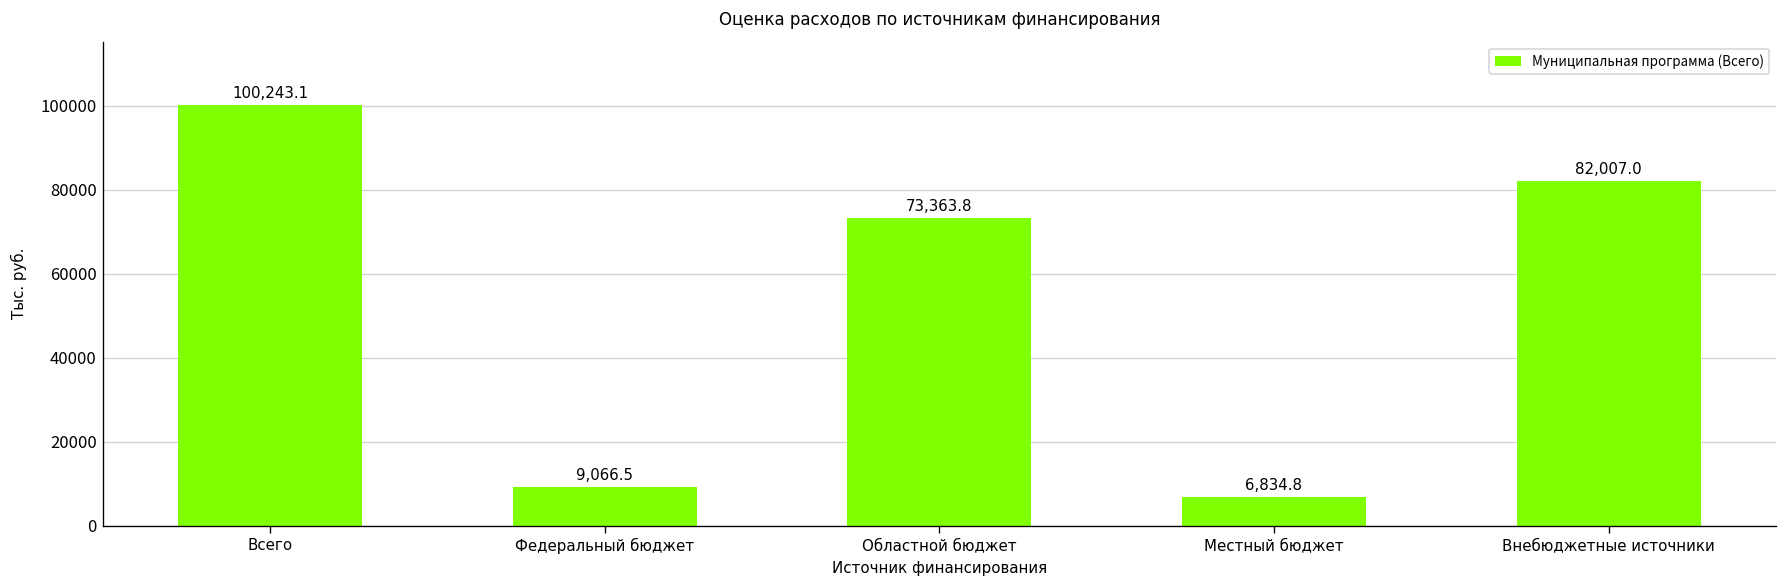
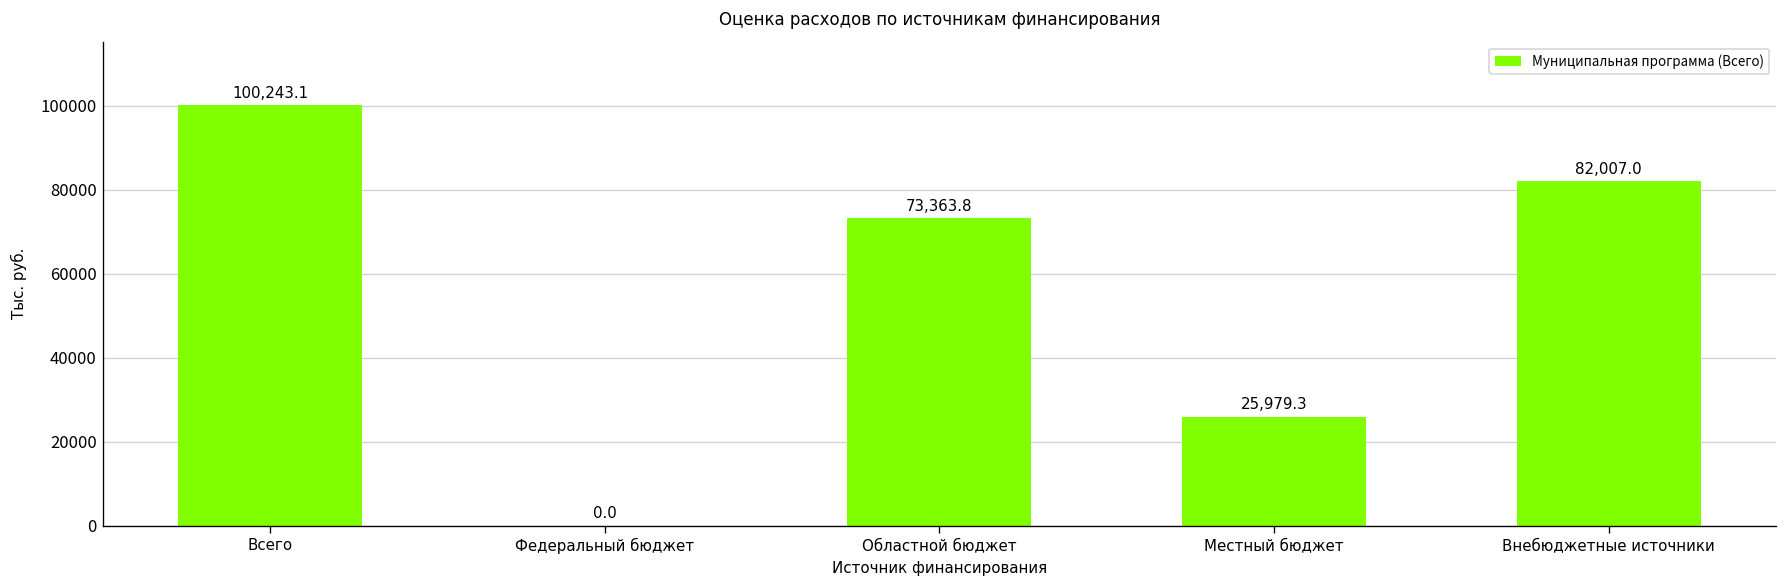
  {
    "Всего": "100,243.1",
-   "Федеральный бюджет": "9,066.5",
+   "Федеральный бюджет": "0.0",
    "Областной бюджет": "73,363.8",
-   "Местный бюджет": "6,834.8",
+   "Местный бюджет": "25,979.3",
    "Внебюджетные источники": "82,007.0"
  }
